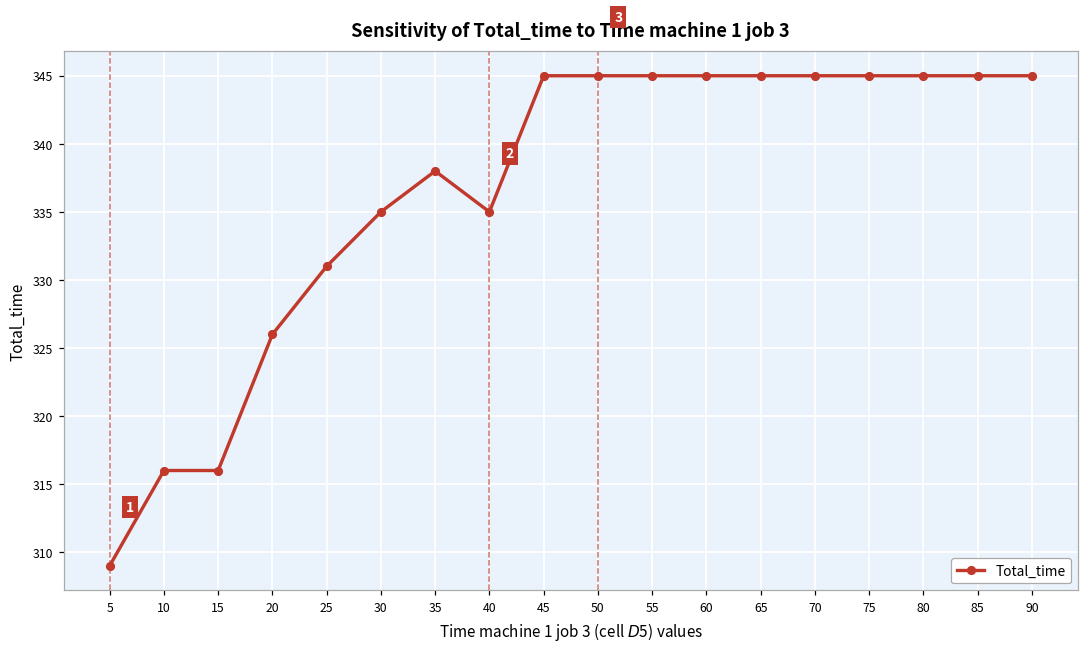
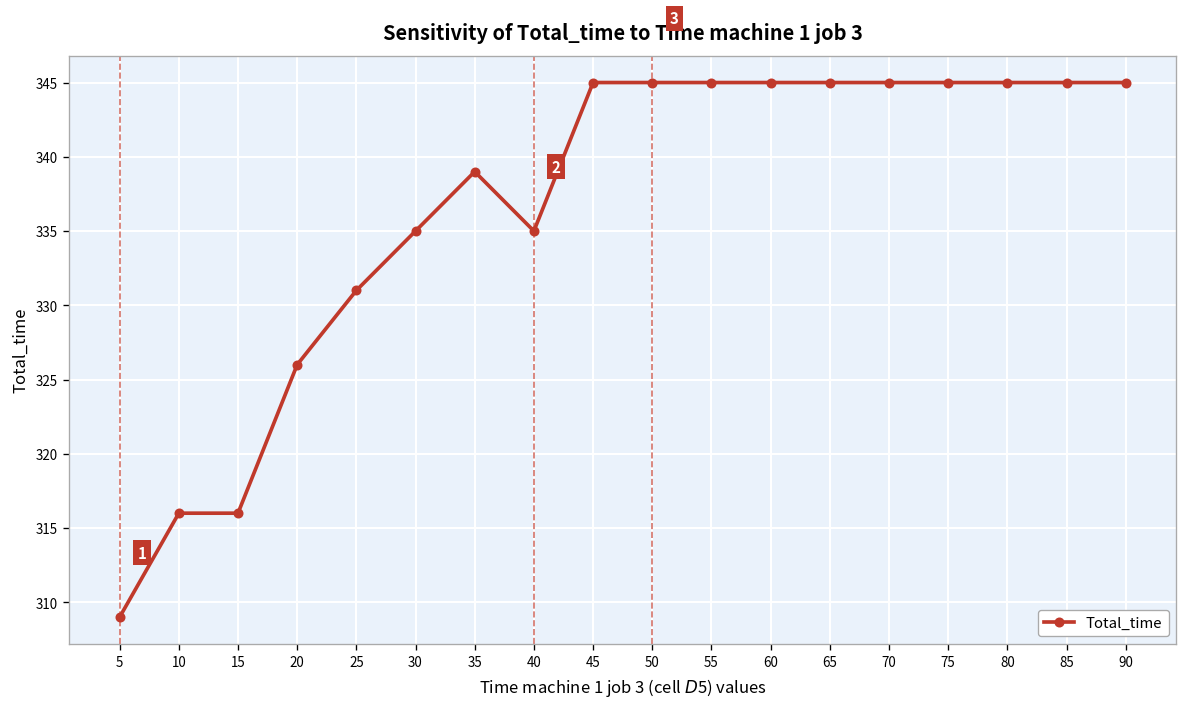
  {
    "5": 309,
    "10": 316,
    "15": 316,
    "20": 326,
    "25": 331,
    "30": 335,
-   "35": 338,
+   "35": 339,
    "40": 335,
    "45": 345,
    "50": 345,
    "55": 345,
    "60": 345,
    "65": 345,
    "70": 345,
    "75": 345,
    "80": 345,
    "85": 345,
    "90": 345
  }
